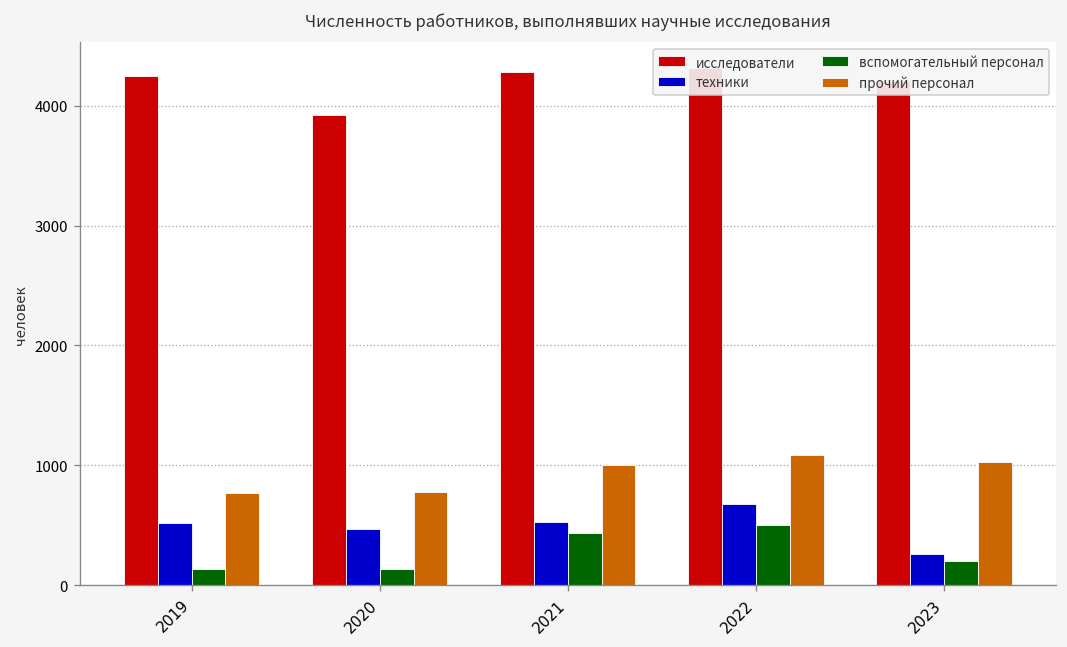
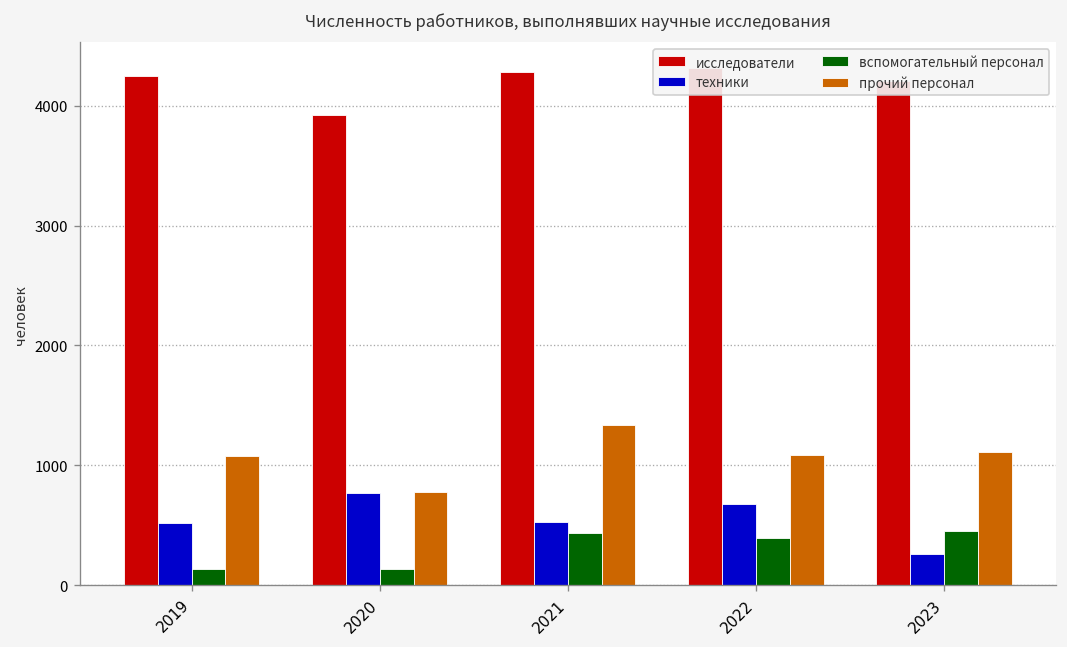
  {
    "исследователи": {
      "2019": 4200,
      "2020": 3900,
      "2021": 4300
    },
    "техники": {
      "2019": 500,
-     "2020": 500,
+     "2020": 800,
      "2021": 500,
      "2022": 700,
      "2023": 300
    },
    "вспомогательный персонал": {
      "2019": 100,
      "2020": 100,
      "2021": 400,
-     "2022": 500,
-     "2023": 200
+     "2022": 400,
+     "2023": 500
    },
    "прочий персонал": {
-     "2019": 800,
+     "2019": 1100,
      "2020": 800,
-     "2021": 1000,
+     "2021": 1300,
      "2022": 1100,
-     "2023": 1000
+     "2023": 1100
    }
  }
